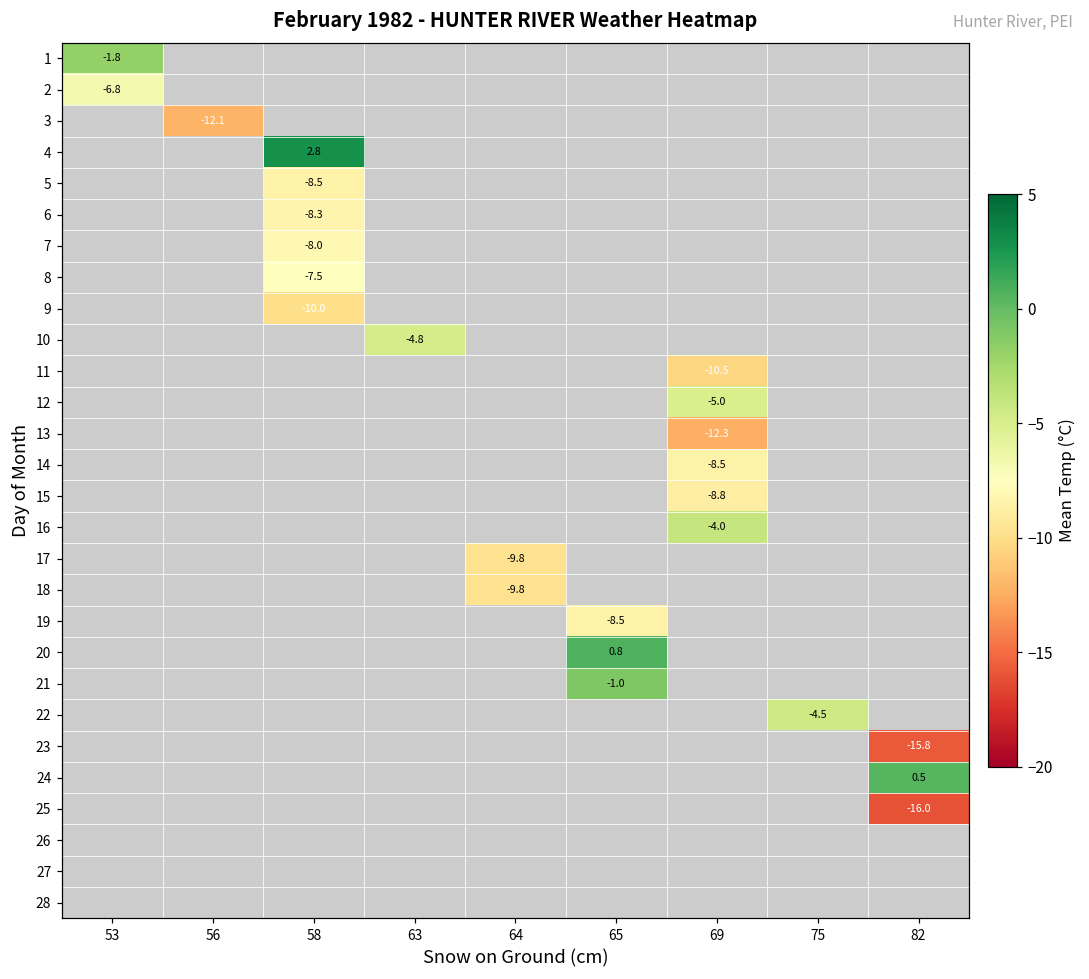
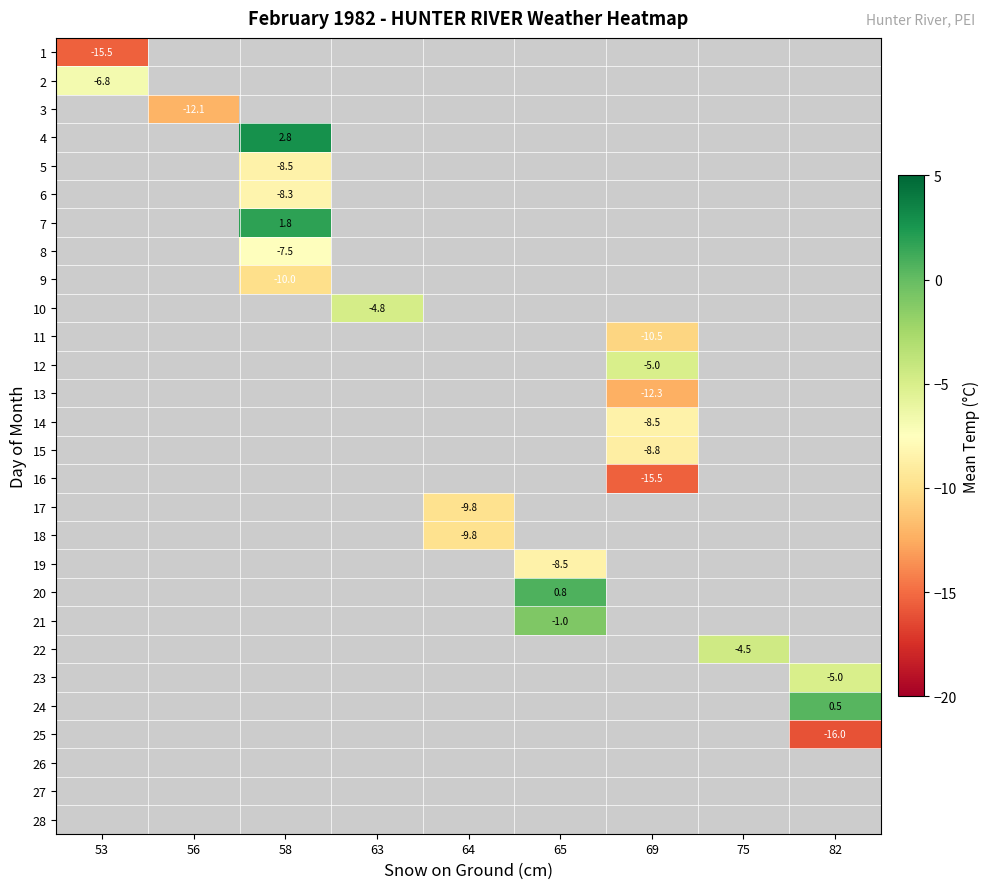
  {
    "1": {
-     "53": -1.8
+     "53": -15.5
    },
    "2": {
      "53": -6.8
    },
    "3": {
      "56": -12.1
    },
    "4": {
      "58": 2.8
    },
    "5": {
      "58": -8.5
    },
    "6": {
      "58": -8.3
    },
    "7": {
-     "58": -8.0
+     "58": 1.8
    },
    "8": {
      "58": -7.5
    },
    "9": {
      "58": -10.0
    },
    "10": {
      "63": -4.8
    },
    "11": {
      "69": -10.5
    },
    "12": {
      "69": -5.0
    },
    "13": {
      "69": -12.3
    },
    "14": {
      "69": -8.5
    },
    "15": {
      "69": -8.8
    },
    "16": {
-     "69": -4.0
+     "69": -15.5
    },
    "17": {
      "64": -9.8
    },
    "18": {
      "64": -9.8
    },
    "19": {
      "65": -8.5
    },
    "20": {
      "65": 0.8
    },
    "21": {
      "65": -1.0
    },
    "22": {
      "75": -4.5
    },
    "23": {
-     "82": -15.8
+     "82": -5.0
    },
    "24": {
      "82": 0.5
    },
    "25": {
      "82": -16.0
    }
  }
